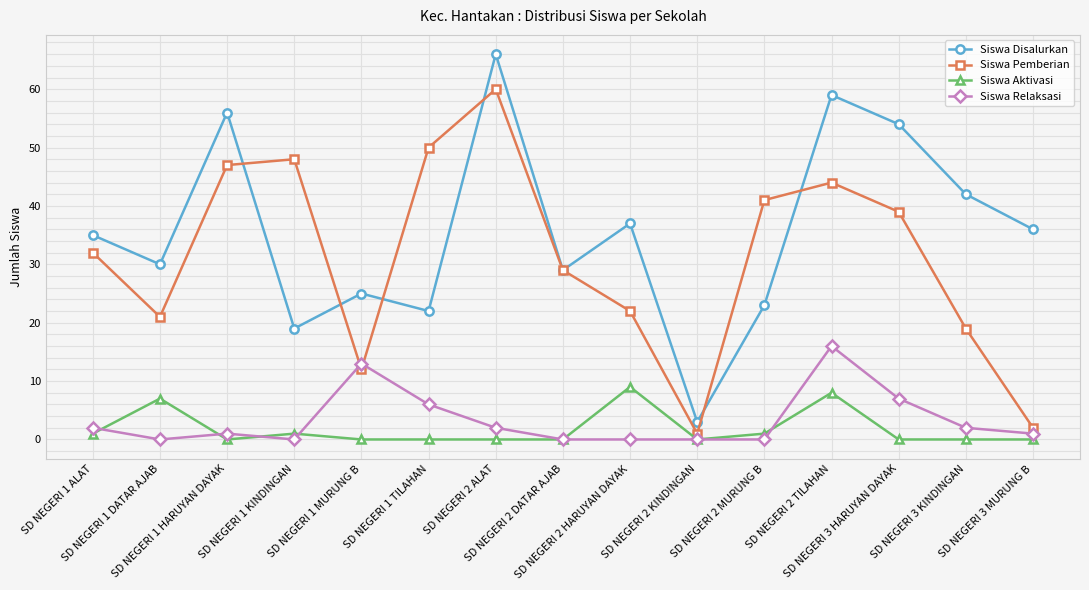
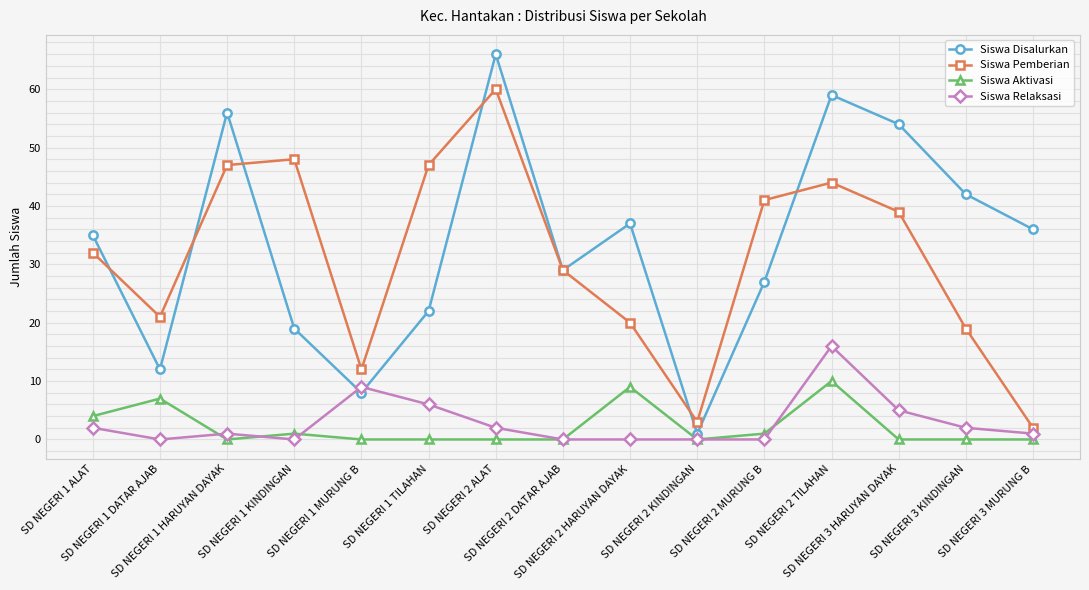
  {
    "Siswa Disalurkan": {
      "SD NEGERI 1 ALAT": 35,
-     "SD NEGERI 1 DATAR AJAB": 30,
+     "SD NEGERI 1 DATAR AJAB": 12,
      "SD NEGERI 1 HARUYAN DAYAK": 56,
      "SD NEGERI 1 KINDINGAN": 19,
-     "SD NEGERI 1 MURUNG B": 25,
+     "SD NEGERI 1 MURUNG B": 8,
      "SD NEGERI 1 TILAHAN": 22,
      "SD NEGERI 2 ALAT": 66,
      "SD NEGERI 2 HARUYAN DAYAK": 37,
-     "SD NEGERI 2 KINDINGAN": 3,
-     "SD NEGERI 2 MURUNG B": 23,
+     "SD NEGERI 2 KINDINGAN": 1,
+     "SD NEGERI 2 MURUNG B": 27,
      "SD NEGERI 2 TILAHAN": 59,
      "SD NEGERI 3 HARUYAN DAYAK": 54,
      "SD NEGERI 3 KINDINGAN": 42,
      "SD NEGERI 3 MURUNG B": 36
    },
    "Siswa Pemberian": {
      "SD NEGERI 1 ALAT": 32,
      "SD NEGERI 1 DATAR AJAB": 21,
      "SD NEGERI 1 HARUYAN DAYAK": 47,
      "SD NEGERI 1 KINDINGAN": 48,
      "SD NEGERI 1 MURUNG B": 12,
-     "SD NEGERI 1 TILAHAN": 50,
+     "SD NEGERI 1 TILAHAN": 47,
      "SD NEGERI 2 ALAT": 60,
-     "SD NEGERI 2 HARUYAN DAYAK": 22,
-     "SD NEGERI 2 KINDINGAN": 1,
+     "SD NEGERI 2 HARUYAN DAYAK": 20,
+     "SD NEGERI 2 KINDINGAN": 3,
      "SD NEGERI 2 MURUNG B": 41,
      "SD NEGERI 2 TILAHAN": 44,
      "SD NEGERI 3 HARUYAN DAYAK": 39,
      "SD NEGERI 3 KINDINGAN": 19,
      "SD NEGERI 3 MURUNG B": 2
    },
    "Siswa Aktivasi": {
-     "SD NEGERI 1 ALAT": 1,
+     "SD NEGERI 1 ALAT": 4,
      "SD NEGERI 1 DATAR AJAB": 7,
      "SD NEGERI 1 HARUYAN DAYAK": 0,
      "SD NEGERI 1 KINDINGAN": 1,
      "SD NEGERI 1 MURUNG B": 0,
      "SD NEGERI 1 TILAHAN": 0,
      "SD NEGERI 2 ALAT": 0,
      "SD NEGERI 2 HARUYAN DAYAK": 9,
      "SD NEGERI 2 MURUNG B": 1,
-     "SD NEGERI 2 TILAHAN": 8,
+     "SD NEGERI 2 TILAHAN": 10,
      "SD NEGERI 3 HARUYAN DAYAK": 0,
      "SD NEGERI 3 KINDINGAN": 0,
      "SD NEGERI 3 MURUNG B": 0
    },
    "Siswa Relaksasi": {
      "SD NEGERI 1 ALAT": 2,
      "SD NEGERI 1 DATAR AJAB": 0,
      "SD NEGERI 1 HARUYAN DAYAK": 1,
      "SD NEGERI 1 KINDINGAN": 0,
-     "SD NEGERI 1 MURUNG B": 13,
+     "SD NEGERI 1 MURUNG B": 9,
      "SD NEGERI 1 TILAHAN": 6,
      "SD NEGERI 2 ALAT": 2,
      "SD NEGERI 2 HARUYAN DAYAK": 0,
      "SD NEGERI 2 MURUNG B": 0,
      "SD NEGERI 2 TILAHAN": 16,
-     "SD NEGERI 3 HARUYAN DAYAK": 7,
+     "SD NEGERI 3 HARUYAN DAYAK": 5,
      "SD NEGERI 3 KINDINGAN": 2,
      "SD NEGERI 3 MURUNG B": 1
    }
  }
